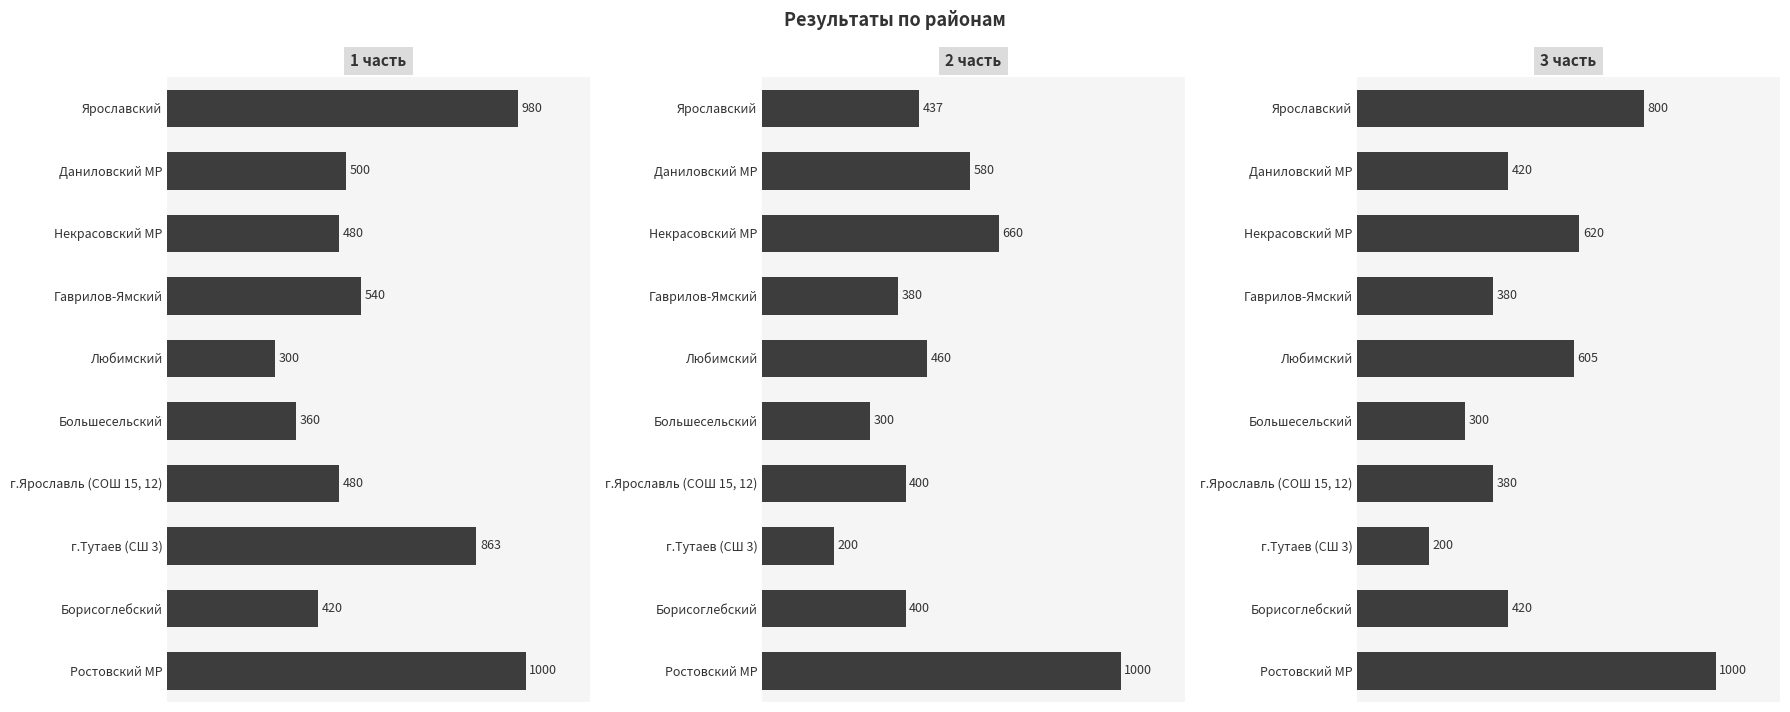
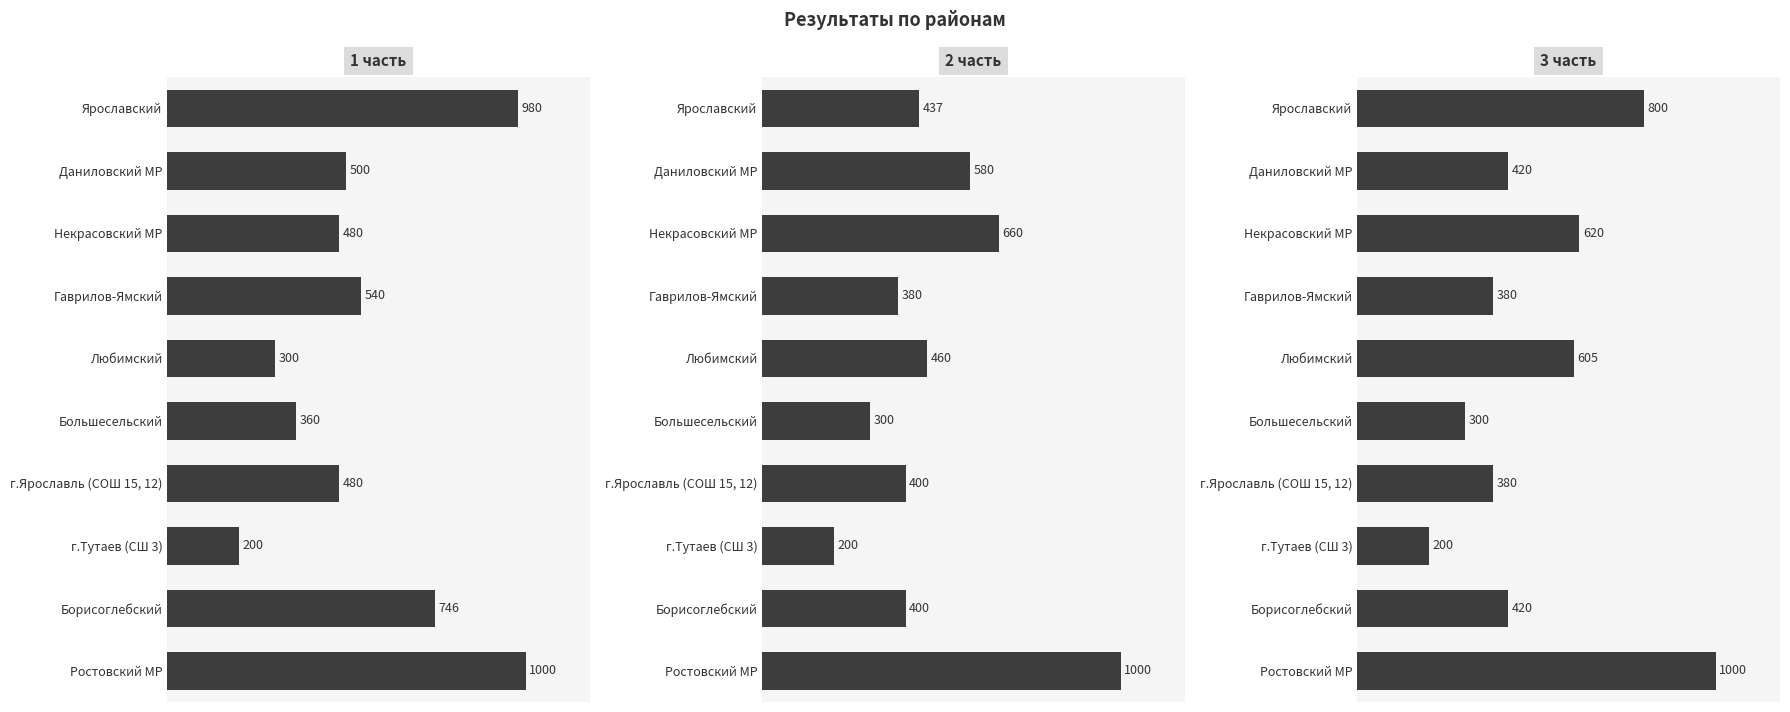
  {
    "1 часть": {
      "Ярославский": 980,
      "Даниловский МР": 500,
      "Некрасовский МР": 480,
      "Гаврилов-Ямский": 540,
      "Любимский": 300,
      "Большесельский": 360,
      "г.Ярославль (СОШ 15, 12)": 480,
-     "г.Тутаев (СШ 3)": 863,
-     "Борисоглебский": 420,
+     "г.Тутаев (СШ 3)": 200,
+     "Борисоглебский": 746,
      "Ростовский МР": 1000
    },
    "2 часть": {
      "Ярославский": 437,
      "Даниловский МР": 580,
      "Некрасовский МР": 660,
      "Гаврилов-Ямский": 380,
      "Любимский": 460,
      "Большесельский": 300,
      "г.Ярославль (СОШ 15, 12)": 400,
      "г.Тутаев (СШ 3)": 200,
      "Борисоглебский": 400,
      "Ростовский МР": 1000
    },
    "3 часть": {
      "Ярославский": 800,
      "Даниловский МР": 420,
      "Некрасовский МР": 620,
      "Гаврилов-Ямский": 380,
      "Любимский": 605,
      "Большесельский": 300,
      "г.Ярославль (СОШ 15, 12)": 380,
      "г.Тутаев (СШ 3)": 200,
      "Борисоглебский": 420,
      "Ростовский МР": 1000
    }
  }
